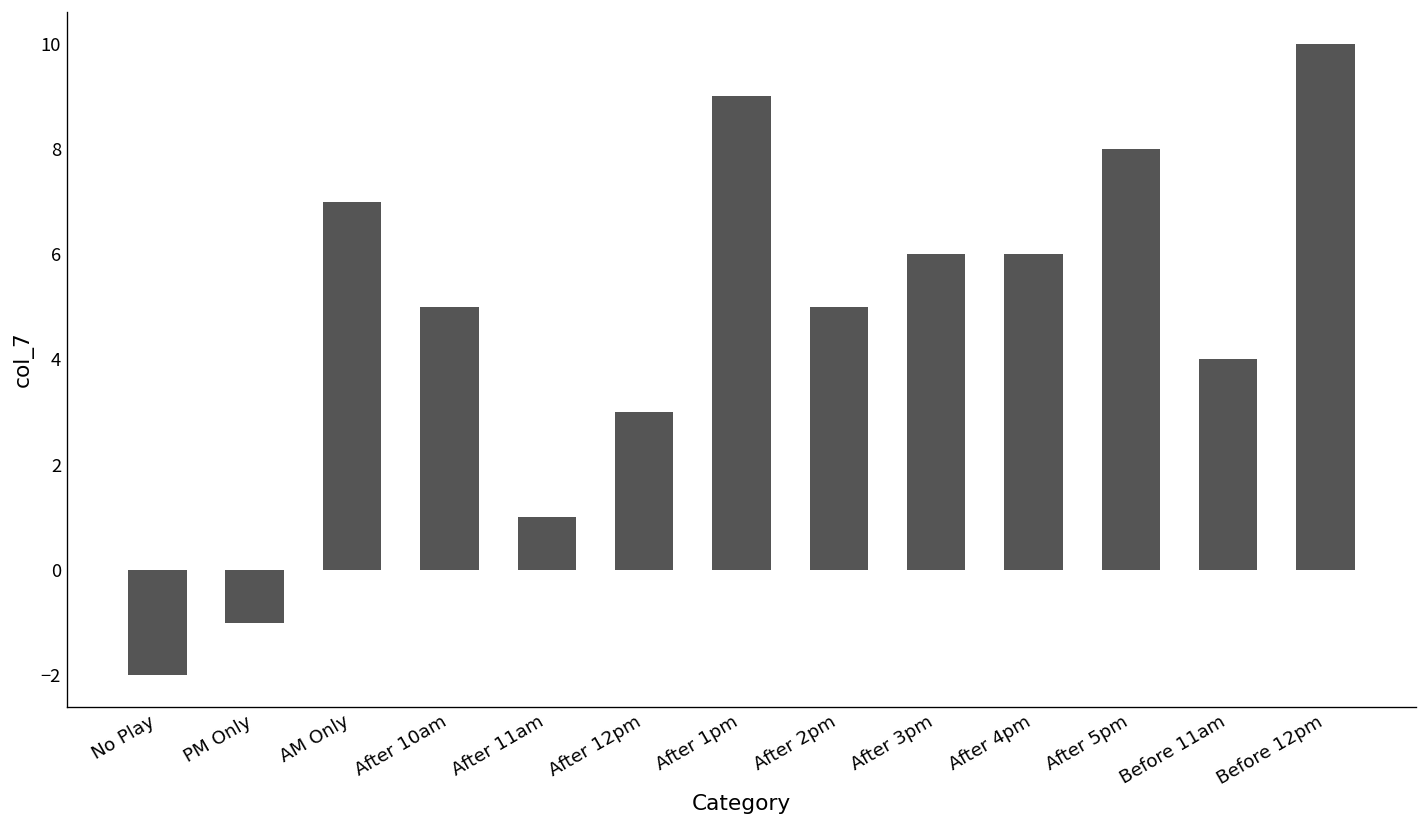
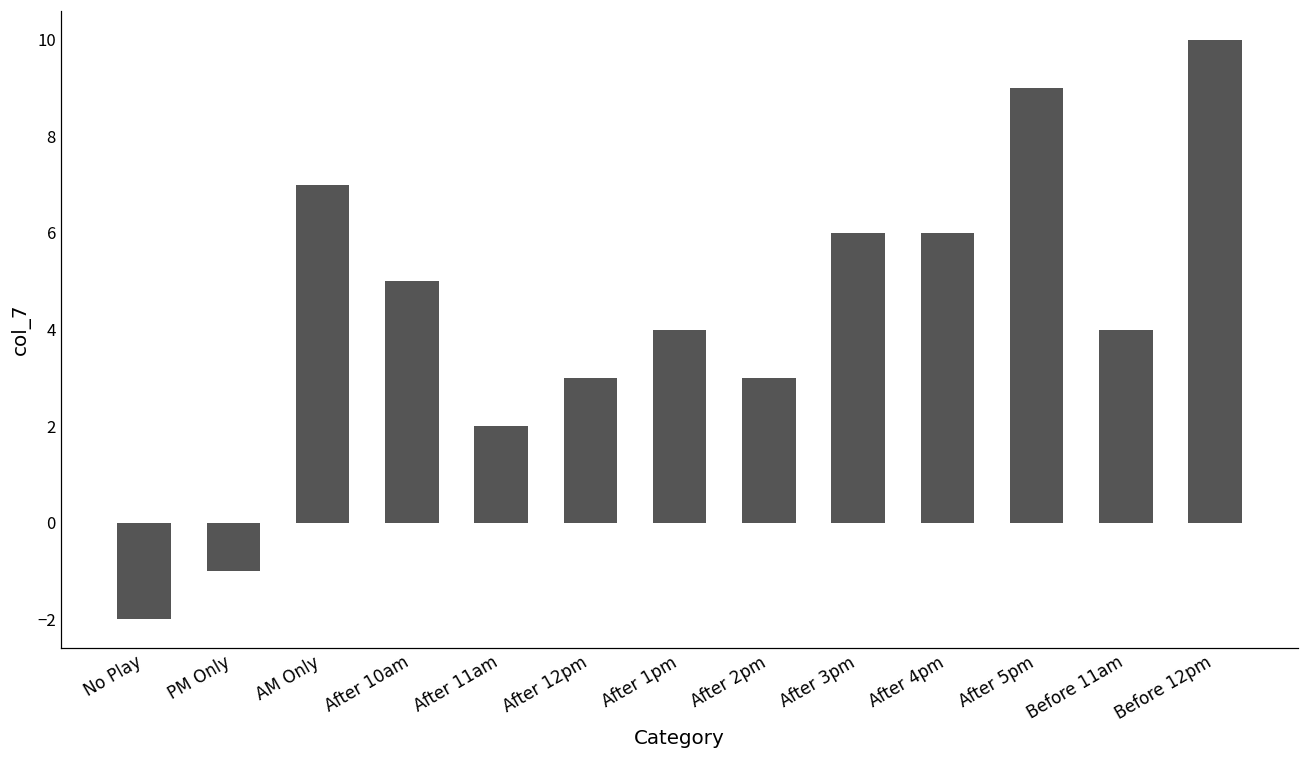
  {
    "No Play": -2,
    "PM Only": -1,
    "AM Only": 7,
    "After 10am": 5,
-   "After 11am": 1,
+   "After 11am": 2,
    "After 12pm": 3,
-   "After 1pm": 9,
-   "After 2pm": 5,
+   "After 1pm": 4,
+   "After 2pm": 3,
    "After 3pm": 6,
    "After 4pm": 6,
-   "After 5pm": 8,
+   "After 5pm": 9,
    "Before 11am": 4,
    "Before 12pm": 10
  }
